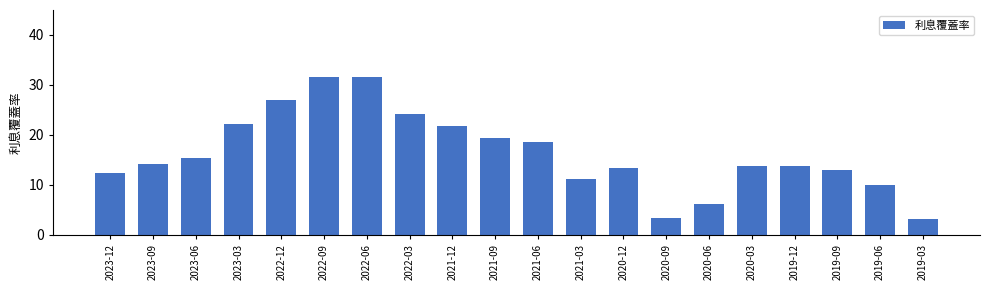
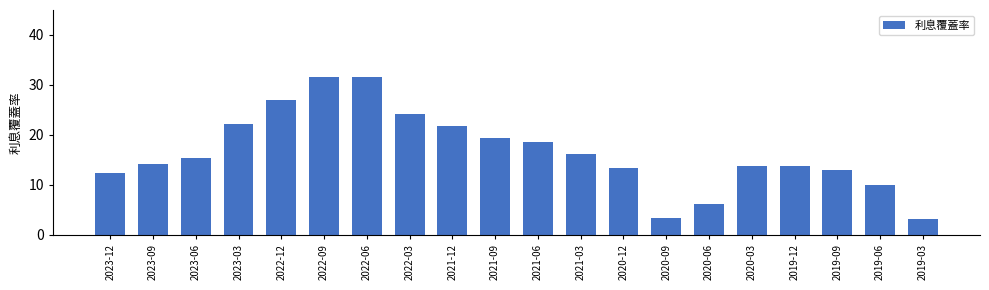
  {
    "2023-12": 12,
    "2023-09": 14,
    "2023-06": 15,
    "2023-03": 22,
    "2022-12": 27,
    "2022-09": 32,
    "2022-06": 32,
    "2022-03": 24,
    "2021-12": 22,
    "2021-09": 19,
    "2021-06": 19,
-   "2021-03": 11,
+   "2021-03": 16,
    "2020-12": 13,
    "2020-09": 3,
    "2020-06": 6,
    "2020-03": 14,
    "2019-12": 14,
    "2019-09": 13,
    "2019-06": 10,
    "2019-03": 3
  }
